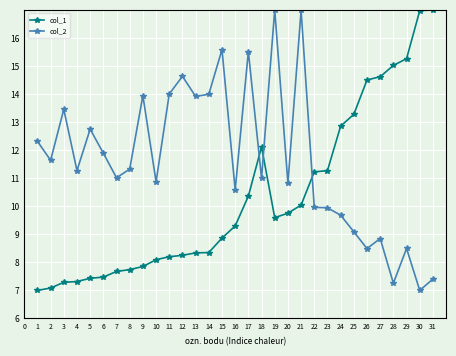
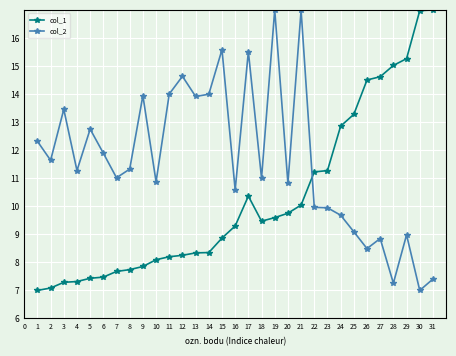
  {
    "col_1": {
      "1": 7.0,
      "2": 7.1,
      "3": 7.3,
      "4": 7.3,
      "5": 7.4,
      "6": 7.5,
      "7": 7.7,
      "8": 7.7,
      "9": 7.9,
      "10": 8.1,
      "11": 8.2,
      "12": 8.3,
      "13": 8.3,
      "14": 8.3,
      "15": 8.9,
      "16": 9.3,
      "17": 10.4,
-     "18": 12.1,
+     "18": 9.5,
      "19": 9.6,
      "20": 9.8,
      "21": 10.0,
      "22": 11.2,
      "23": 11.3,
      "24": 12.9,
      "25": 13.3,
      "26": 14.5,
      "27": 14.6,
      "28": 15.0,
      "29": 15.3,
      "30": 17.0,
      "31": 17.0
    },
    "col_2": {
      "1": 12.3,
      "2": 11.6,
      "3": 13.5,
      "4": 11.3,
      "5": 12.7,
      "6": 11.9,
      "7": 11.0,
      "8": 11.3,
      "9": 13.9,
      "10": 10.9,
      "11": 14.0,
      "12": 14.6,
      "13": 13.9,
      "14": 14.0,
      "15": 15.6,
      "16": 10.6,
      "17": 15.5,
      "18": 11.0,
      "19": 17.0,
      "20": 10.8,
      "21": 17.0,
      "22": 10.0,
      "23": 9.9,
      "24": 9.7,
      "25": 9.1,
      "26": 8.5,
      "27": 8.9,
      "28": 7.3,
-     "29": 8.5,
+     "29": 9.0,
      "30": 7.0,
      "31": 7.4
    }
  }
